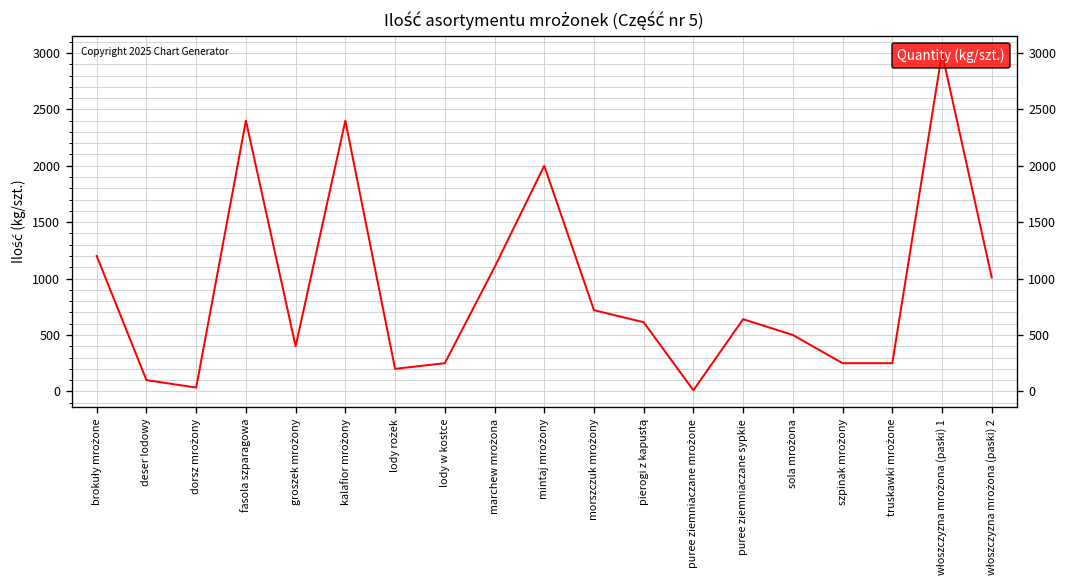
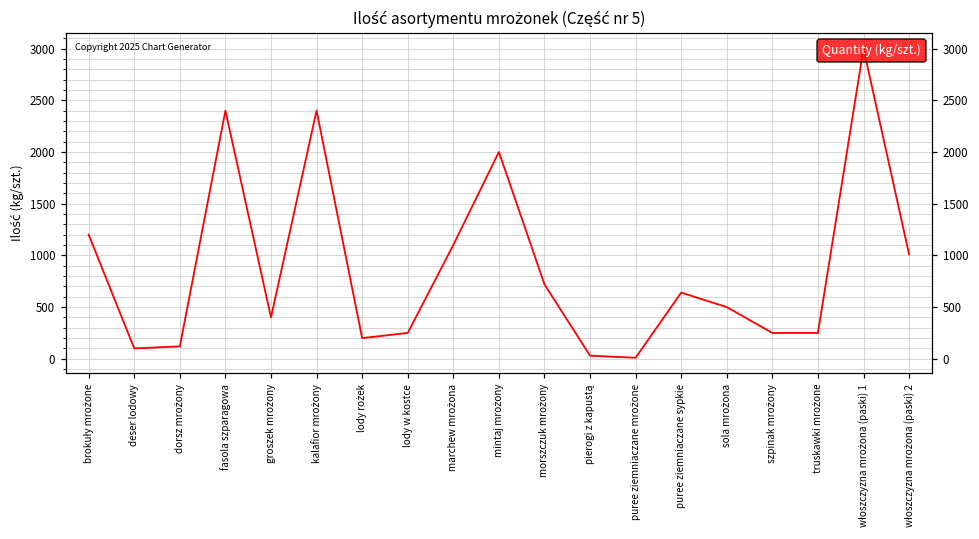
  {
    "brokuły mrożone": 1200,
    "deser lodowy": 100,
-   "dorsz mrożony": 0,
+   "dorsz mrożony": 100,
    "fasola szparagowa": 2400,
    "groszek mrożony": 400,
    "kalafior mrożony": 2400,
    "lody rożek": 200,
    "lody w kostce": 300,
    "marchew mrożona": 1100,
    "mintaj mrożony": 2000,
    "morszczuk mrożony": 700,
-   "pierogi z kapustą": 600,
+   "pierogi z kapustą": 0,
    "puree ziemniaczane mrożone": 0,
    "puree ziemniaczane sypkie": 600,
    "sola mrożona": 500,
    "szpinak mrożony": 300,
    "truskawki mrożone": 300,
    "włoszczyzna mrożona (paski) 2": 1000
  }
